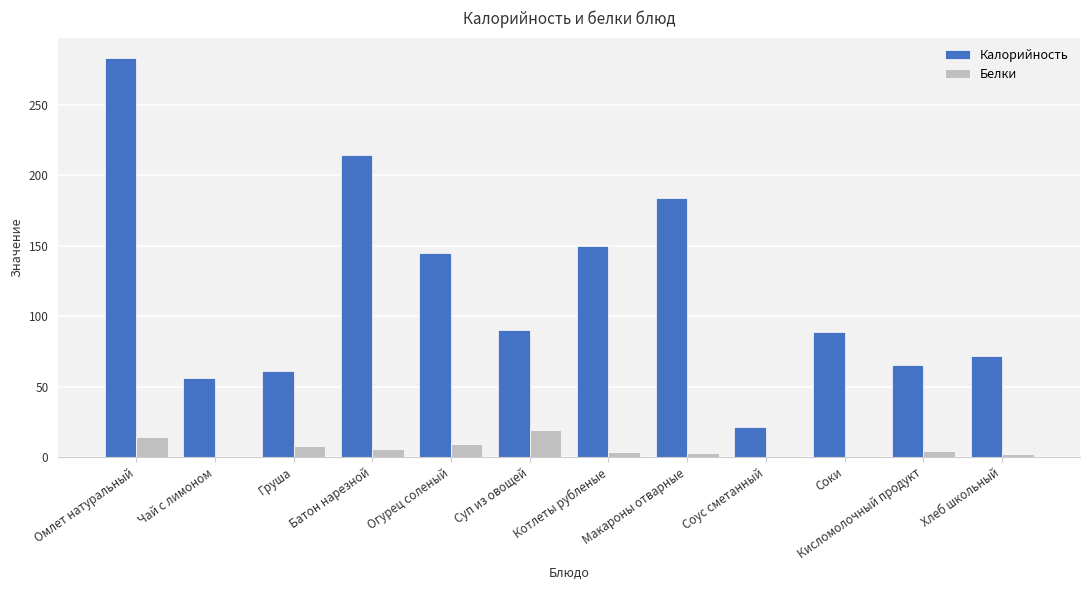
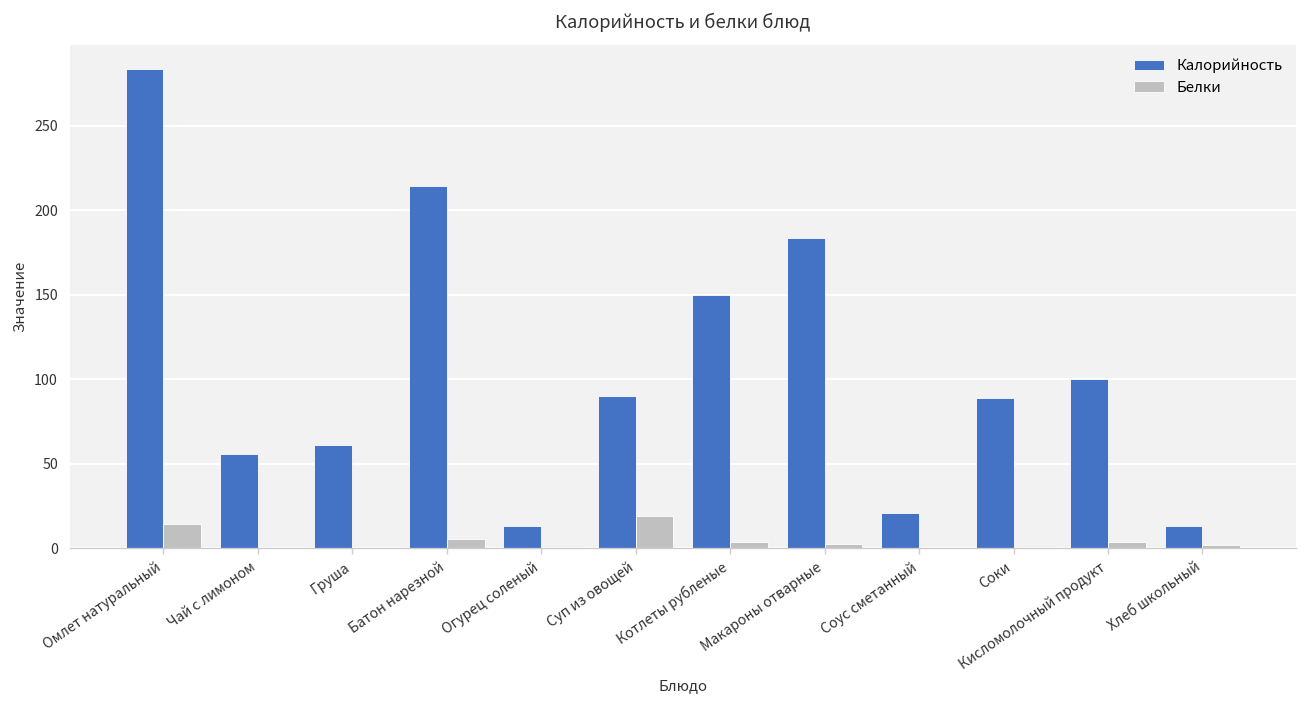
  {
    "Калорийность": {
      "Омлет натуральный": 284,
      "Чай с лимоном": 56,
      "Груша": 61,
      "Батон нарезной": 214,
-     "Огурец соленый": 145,
+     "Огурец соленый": 13,
      "Суп из овощей": 90,
      "Котлеты рубленые": 150,
      "Макароны отварные": 184,
      "Соус сметанный": 21,
      "Соки": 89,
-     "Кисломолочный продукт": 65,
-     "Хлеб школьный": 72
+     "Кисломолочный продукт": 100,
+     "Хлеб школьный": 13
    },
    "Белки": {
      "Омлет натуральный": 14,
-     "Груша": 8,
+     "Груша": 1,
      "Батон нарезной": 6,
-     "Огурец соленый": 9,
+     "Огурец соленый": 1,
      "Суп из овощей": 19,
      "Котлеты рубленые": 4,
      "Макароны отварные": 3,
      "Кисломолочный продукт": 4,
      "Хлеб школьный": 2
    }
  }
